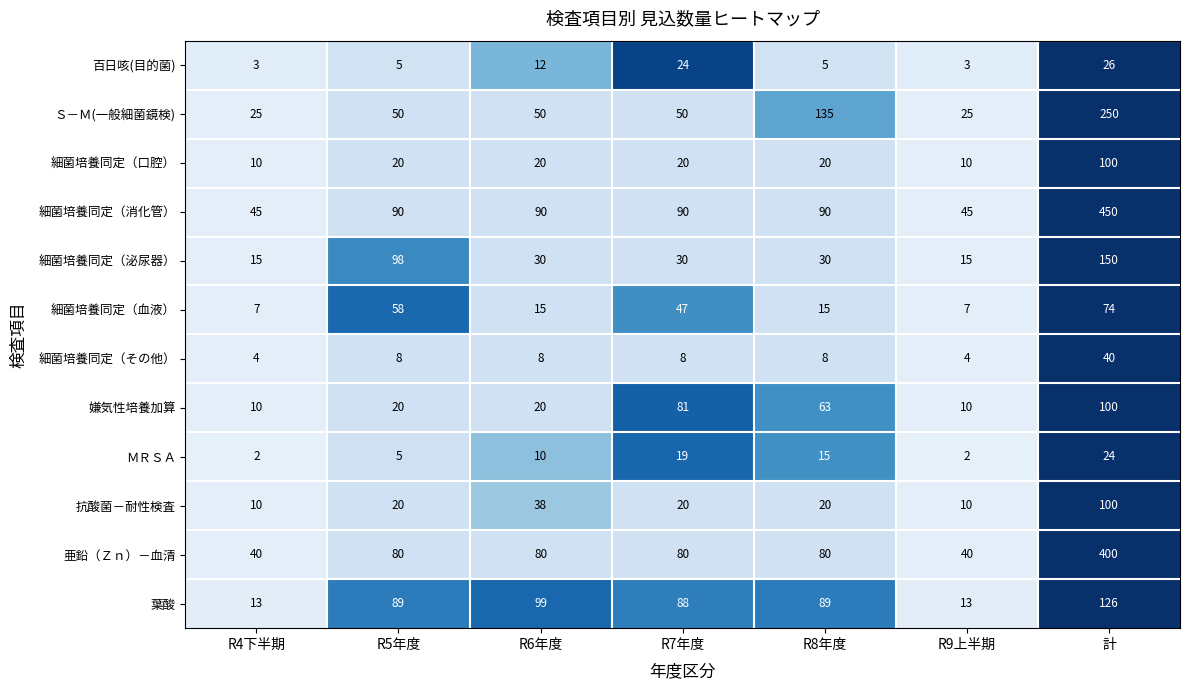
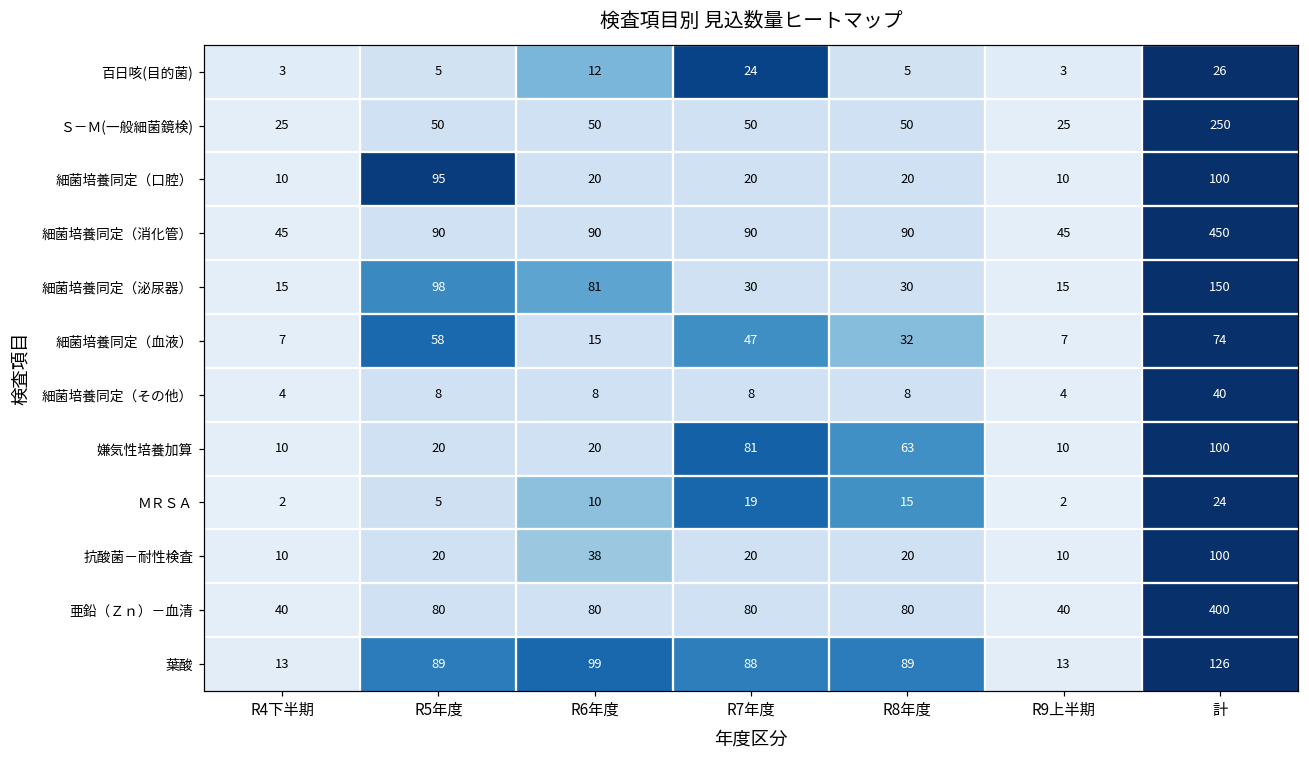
  {
    "百日咳(目的菌)": {
      "R4下半期": 3,
      "R5年度": 5,
      "R6年度": 12,
      "R7年度": 24,
      "R8年度": 5,
      "R9上半期": 3,
      "計": 26
    },
    "Ｓ－Ｍ(一般細菌鏡検)": {
      "R4下半期": 25,
      "R5年度": 50,
      "R6年度": 50,
      "R7年度": 50,
-     "R8年度": 135,
+     "R8年度": 50,
      "R9上半期": 25,
      "計": 250
    },
    "細菌培養同定（口腔）": {
      "R4下半期": 10,
-     "R5年度": 20,
+     "R5年度": 95,
      "R6年度": 20,
      "R7年度": 20,
      "R8年度": 20,
      "R9上半期": 10,
      "計": 100
    },
    "細菌培養同定（消化管）": {
      "R4下半期": 45,
      "R5年度": 90,
      "R6年度": 90,
      "R7年度": 90,
      "R8年度": 90,
      "R9上半期": 45,
      "計": 450
    },
    "細菌培養同定（泌尿器）": {
      "R4下半期": 15,
      "R5年度": 98,
-     "R6年度": 30,
+     "R6年度": 81,
      "R7年度": 30,
      "R8年度": 30,
      "R9上半期": 15,
      "計": 150
    },
    "細菌培養同定（血液）": {
      "R4下半期": 7,
      "R5年度": 58,
      "R6年度": 15,
      "R7年度": 47,
-     "R8年度": 15,
+     "R8年度": 32,
      "R9上半期": 7,
      "計": 74
    },
    "細菌培養同定（その他）": {
      "R4下半期": 4,
      "R5年度": 8,
      "R6年度": 8,
      "R7年度": 8,
      "R8年度": 8,
      "R9上半期": 4,
      "計": 40
    },
    "嫌気性培養加算": {
      "R4下半期": 10,
      "R5年度": 20,
      "R6年度": 20,
      "R7年度": 81,
      "R8年度": 63,
      "R9上半期": 10,
      "計": 100
    },
    "ＭＲＳＡ": {
      "R4下半期": 2,
      "R5年度": 5,
      "R6年度": 10,
      "R7年度": 19,
      "R8年度": 15,
      "R9上半期": 2,
      "計": 24
    },
    "抗酸菌－耐性検査": {
      "R4下半期": 10,
      "R5年度": 20,
      "R6年度": 38,
      "R7年度": 20,
      "R8年度": 20,
      "R9上半期": 10,
      "計": 100
    },
    "亜鉛（Ｚｎ）－血清": {
      "R4下半期": 40,
      "R5年度": 80,
      "R6年度": 80,
      "R7年度": 80,
      "R8年度": 80,
      "R9上半期": 40,
      "計": 400
    },
    "葉酸": {
      "R4下半期": 13,
      "R5年度": 89,
      "R6年度": 99,
      "R7年度": 88,
      "R8年度": 89,
      "R9上半期": 13,
      "計": 126
    }
  }
